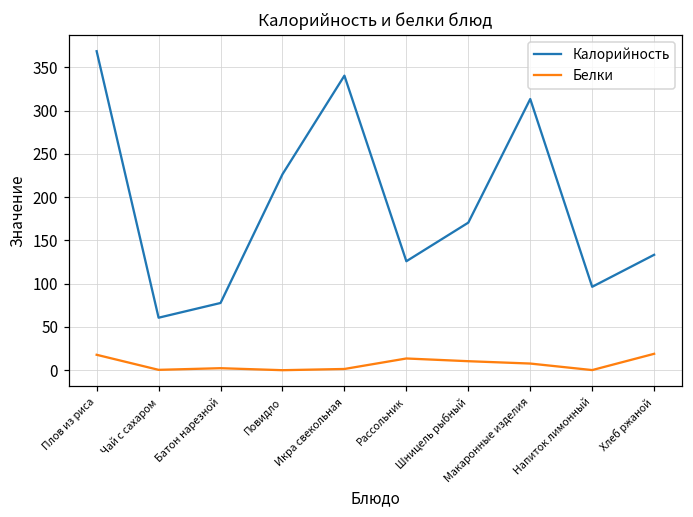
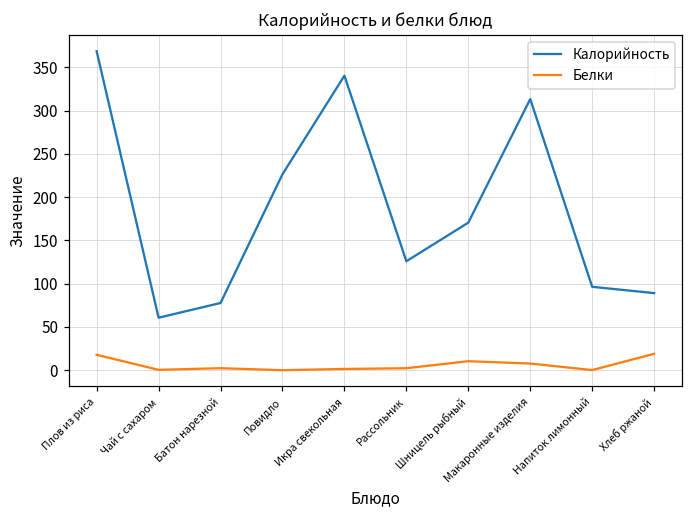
  {
    "Калорийность": {
      "Плов из риса": 370,
      "Чай с сахаром": 60,
      "Батон нарезной": 80,
      "Повидло": 230,
      "Икра свекольная": 340,
      "Рассольник": 130,
      "Шницель рыбный": 170,
      "Макаронные изделия": 310,
      "Напиток лимонный": 100,
-     "Хлеб ржаной": 130
+     "Хлеб ржаной": 90
    },
    "Белки": {
      "Плов из риса": 20,
      "Чай с сахаром": 0,
      "Батон нарезной": 0,
      "Повидло": 0,
      "Икра свекольная": 0,
-     "Рассольник": 10,
+     "Рассольник": 0,
      "Шницель рыбный": 10,
      "Макаронные изделия": 10,
      "Напиток лимонный": 0,
      "Хлеб ржаной": 20
    }
  }
